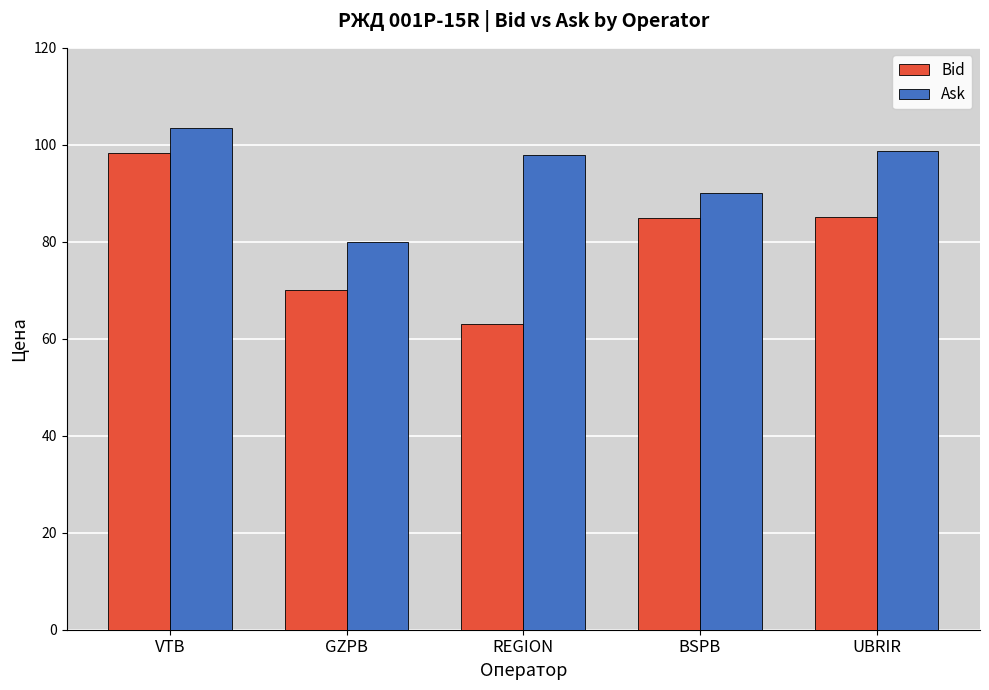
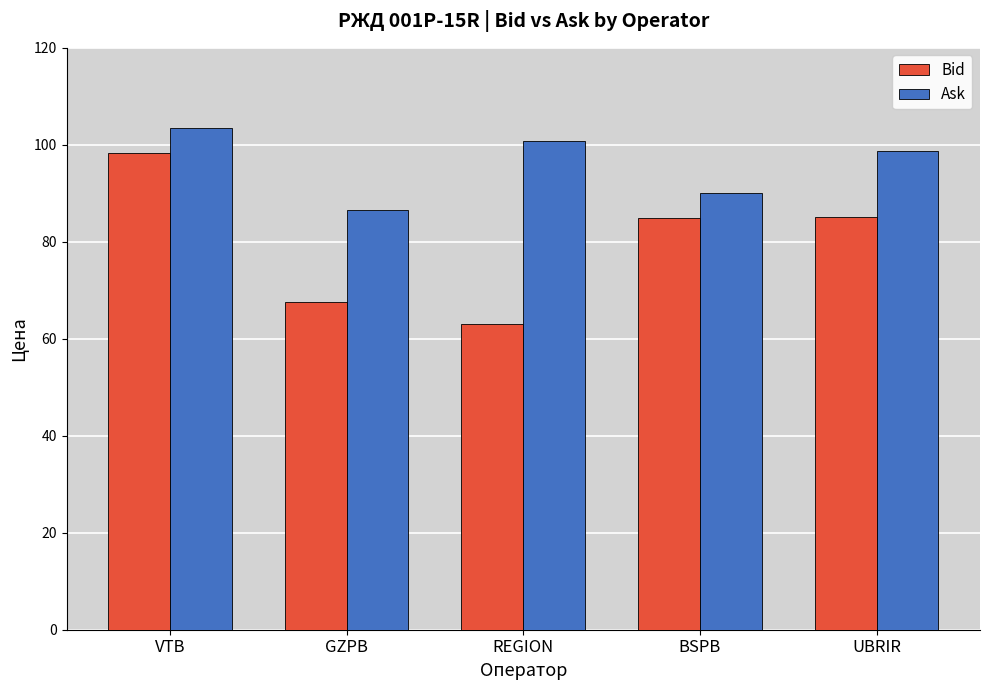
  {
    "Bid": {
      "VTB": 98,
-     "GZPB": 70,
+     "GZPB": 68,
      "REGION": 63,
      "BSPB": 85,
      "UBRIR": 85
    },
    "Ask": {
      "VTB": 104,
-     "GZPB": 80,
-     "REGION": 98,
+     "GZPB": 87,
+     "REGION": 101,
      "BSPB": 90,
      "UBRIR": 99
    }
  }
